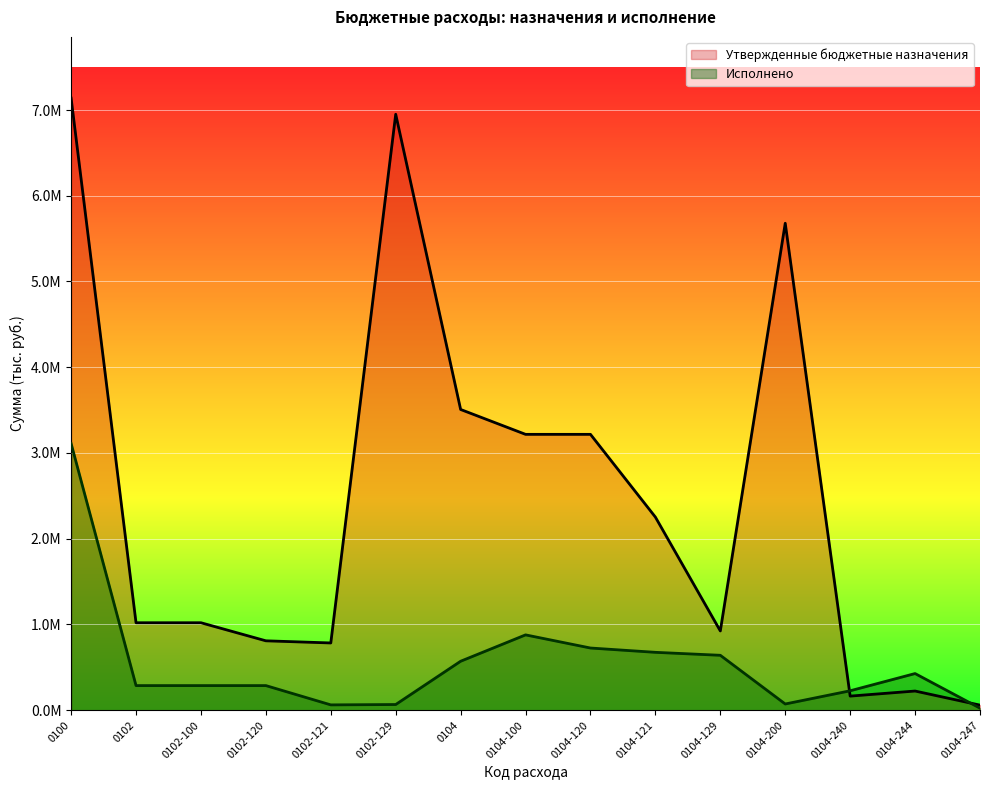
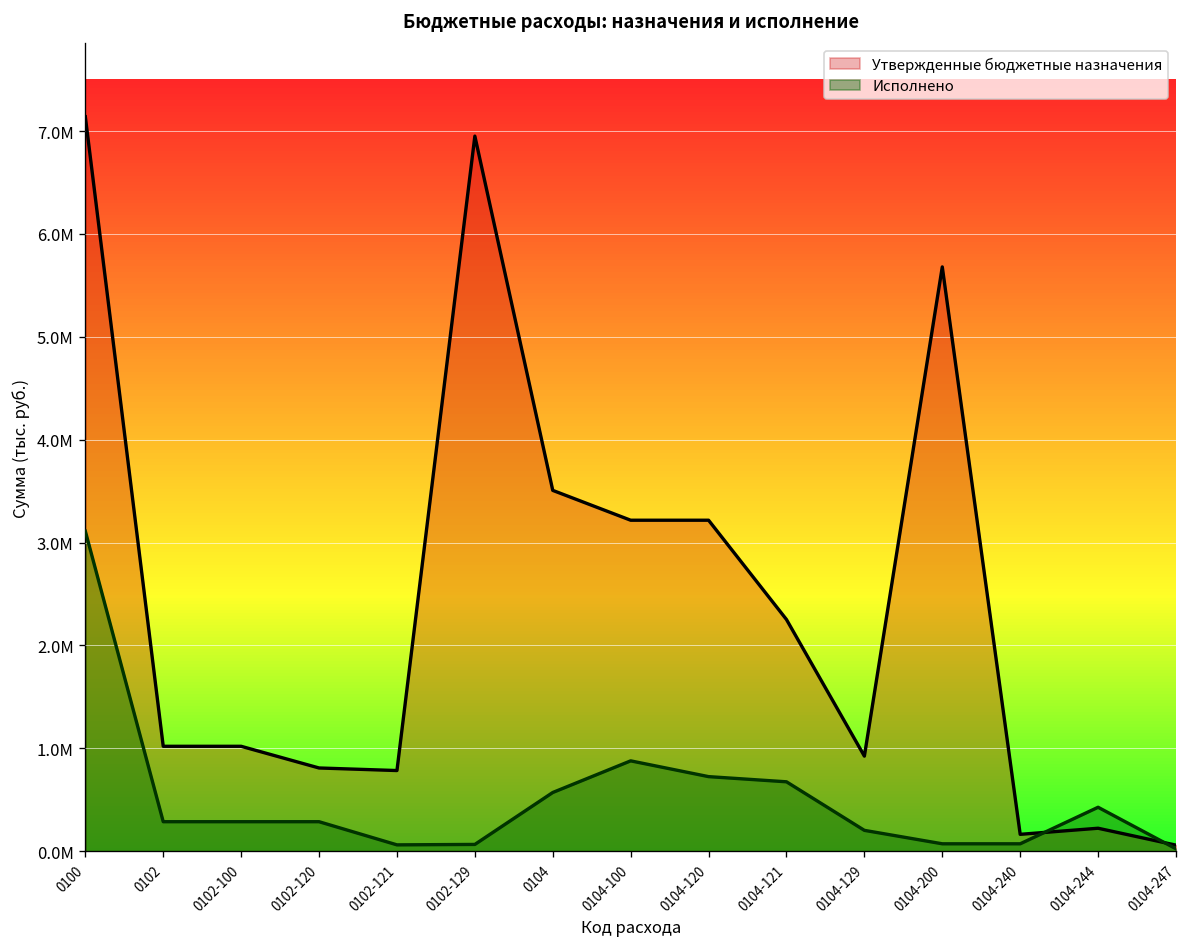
  {
    "Утвержденные бюджетные назначения": {
      "0100": 7100000,
      "0102": 1000000,
      "0102-100": 1000000,
      "0102-120": 800000,
      "0102-121": 800000,
      "0102-129": 7000000,
      "0104": 3500000,
      "0104-100": 3200000,
      "0104-120": 3200000,
      "0104-121": 2300000,
      "0104-129": 900000,
      "0104-200": 5700000,
      "0104-240": 200000,
      "0104-244": 200000,
      "0104-247": 100000
    },
    "Исполнено": {
      "0100": 3100000,
      "0102": 300000,
      "0102-100": 300000,
      "0102-120": 300000,
      "0102-121": 100000,
      "0102-129": 100000,
      "0104": 600000,
      "0104-100": 900000,
      "0104-120": 700000,
      "0104-121": 700000,
-     "0104-129": 600000,
+     "0104-129": 200000,
      "0104-200": 100000,
-     "0104-240": 200000,
+     "0104-240": 100000,
      "0104-244": 400000,
      "0104-247": 0
    }
  }
